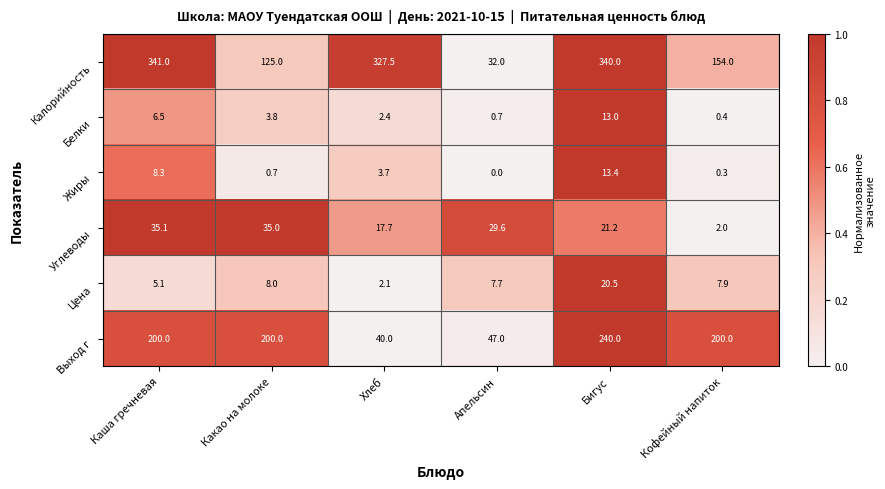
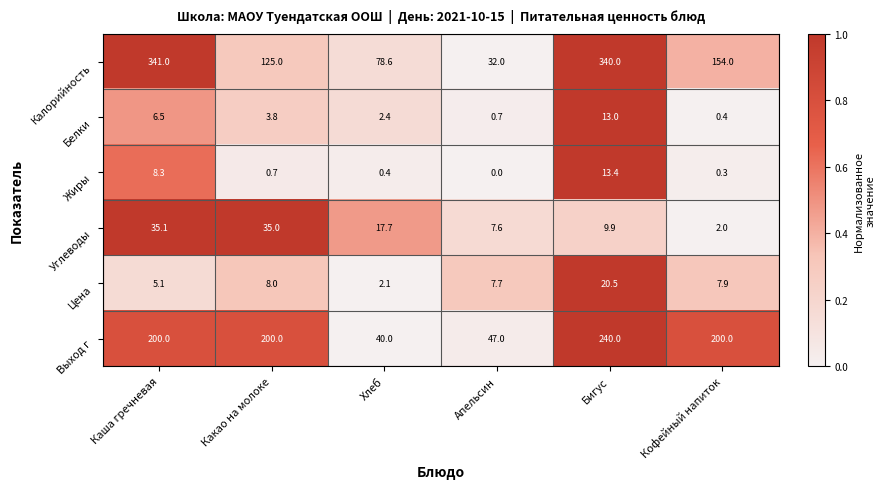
  {
    "Калорийность": {
      "Каша гречневая": 341.0,
      "Какао на молоке": 125.0,
-     "Хлеб": 327.5,
+     "Хлеб": 78.6,
      "Апельсин": 32.0,
      "Бигус": 340.0,
      "Кофейный напиток": 154.0
    },
    "Белки": {
      "Каша гречневая": 6.5,
      "Какао на молоке": 3.8,
      "Хлеб": 2.4,
      "Апельсин": 0.7,
      "Бигус": 13.0,
      "Кофейный напиток": 0.4
    },
    "Жиры": {
      "Каша гречневая": 8.3,
      "Какао на молоке": 0.7,
-     "Хлеб": 3.7,
+     "Хлеб": 0.4,
      "Апельсин": 0.0,
      "Бигус": 13.4,
      "Кофейный напиток": 0.3
    },
    "Углеводы": {
      "Каша гречневая": 35.1,
      "Какао на молоке": 35.0,
      "Хлеб": 17.7,
-     "Апельсин": 29.6,
-     "Бигус": 21.2,
+     "Апельсин": 7.6,
+     "Бигус": 9.9,
      "Кофейный напиток": 2.0
    },
    "Цена": {
      "Каша гречневая": 5.1,
      "Какао на молоке": 8.0,
      "Хлеб": 2.1,
      "Апельсин": 7.7,
      "Бигус": 20.5,
      "Кофейный напиток": 7.9
    },
    "Выход г": {
      "Каша гречневая": 200.0,
      "Какао на молоке": 200.0,
      "Хлеб": 40.0,
      "Апельсин": 47.0,
      "Бигус": 240.0,
      "Кофейный напиток": 200.0
    }
  }
